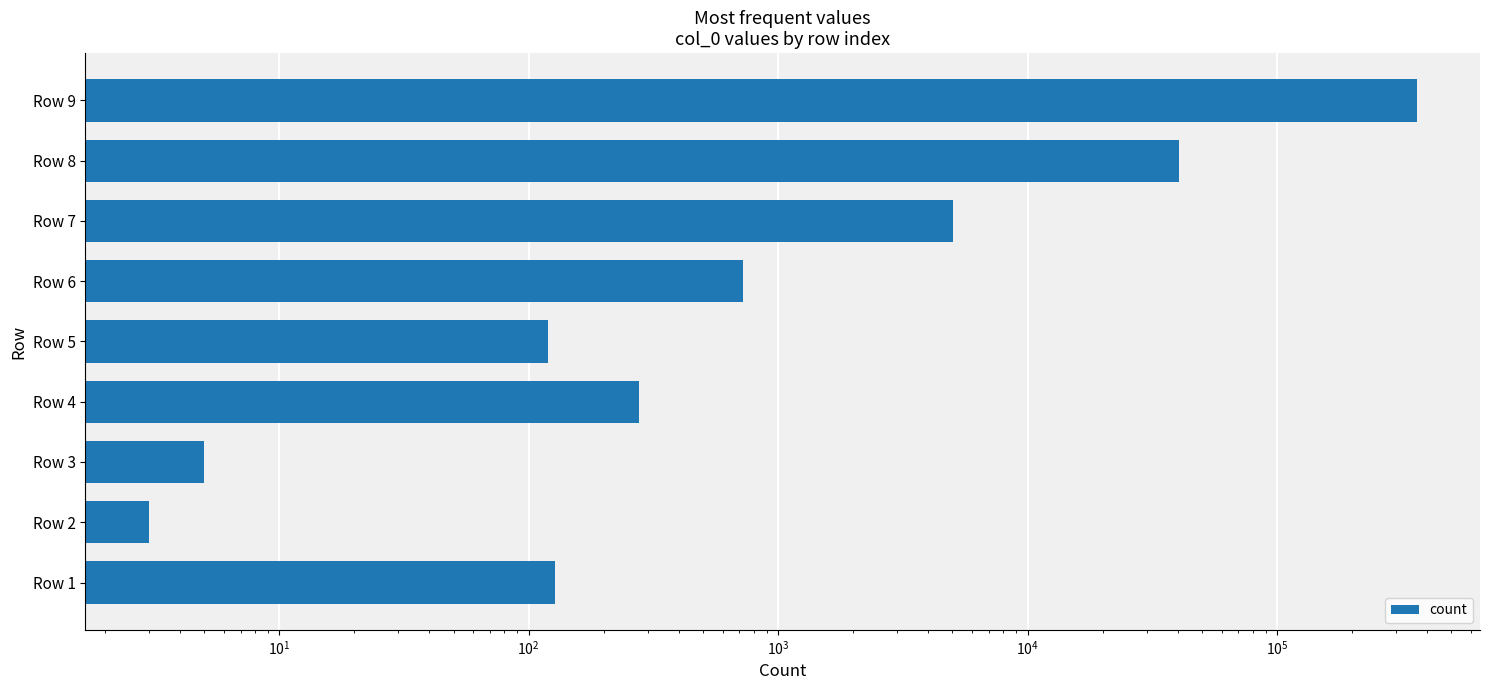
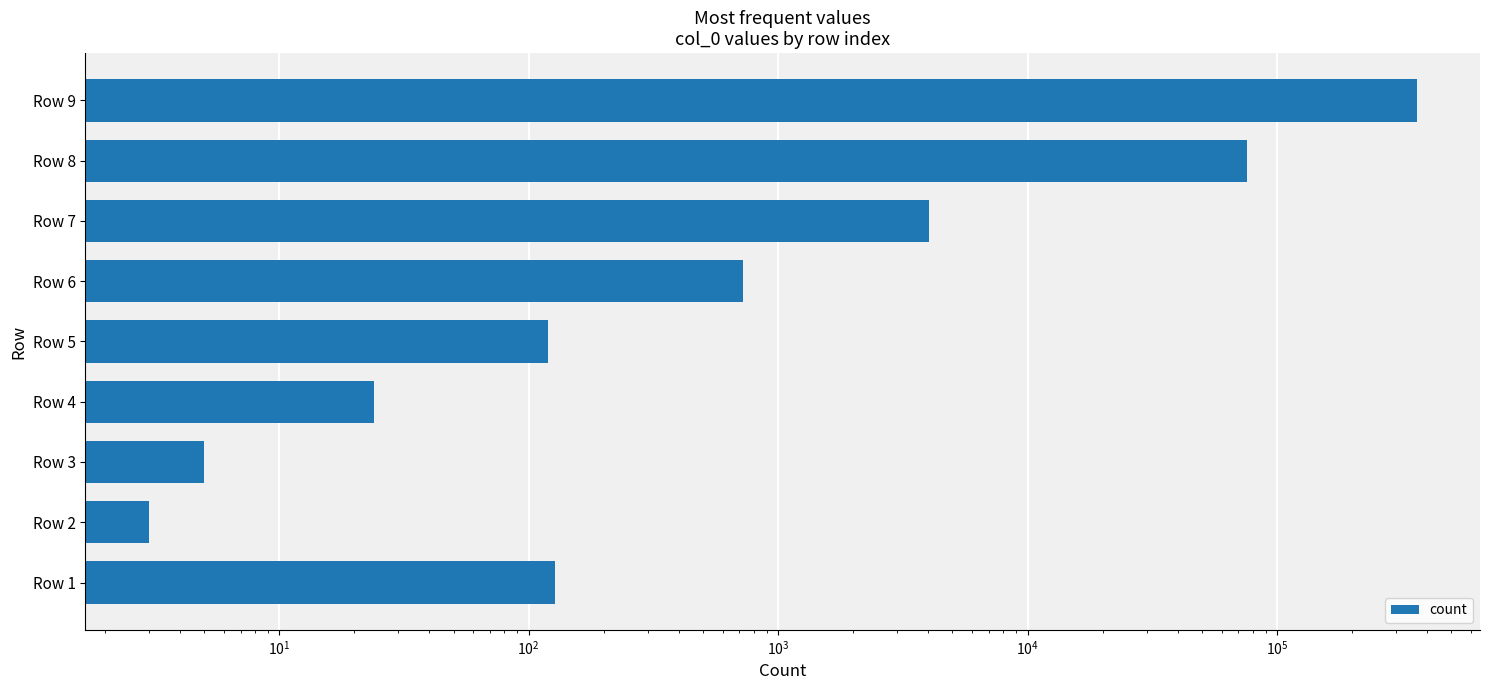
  {
    "Row 9": 360000,
-   "Row 8": 40000,
-   "Row 7": 5000,
+   "Row 8": 76000,
+   "Row 7": 4000,
    "Row 6": 720,
    "Row 5": 120,
-   "Row 4": 280,
+   "Row 4": 24,
    "Row 3": 5,
    "Row 2": 3,
    "Row 1": 130
  }
